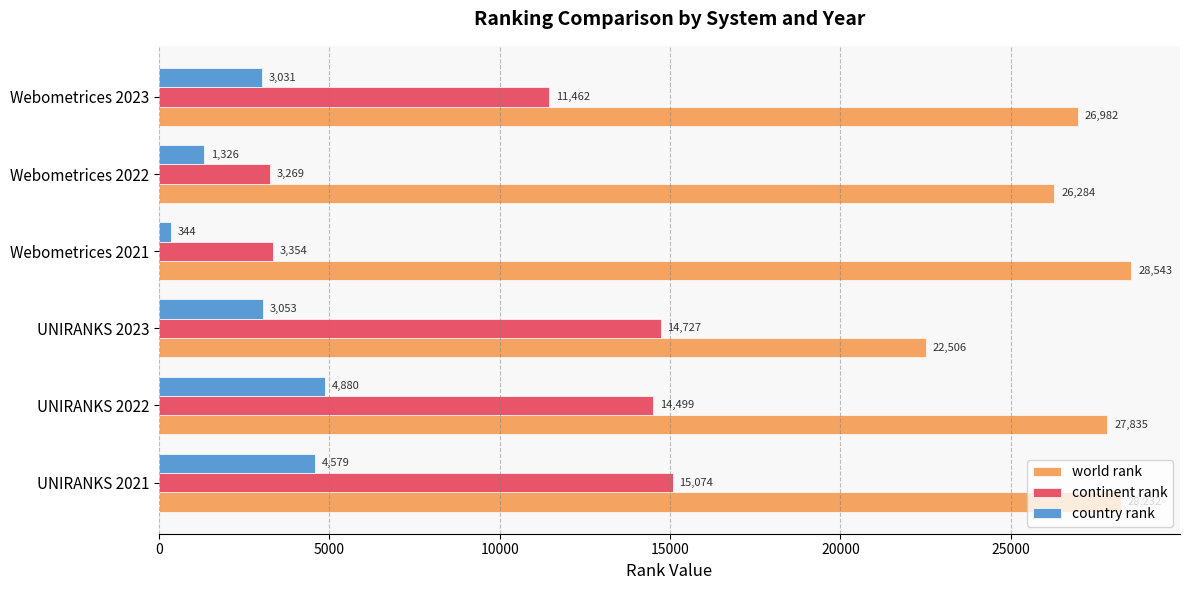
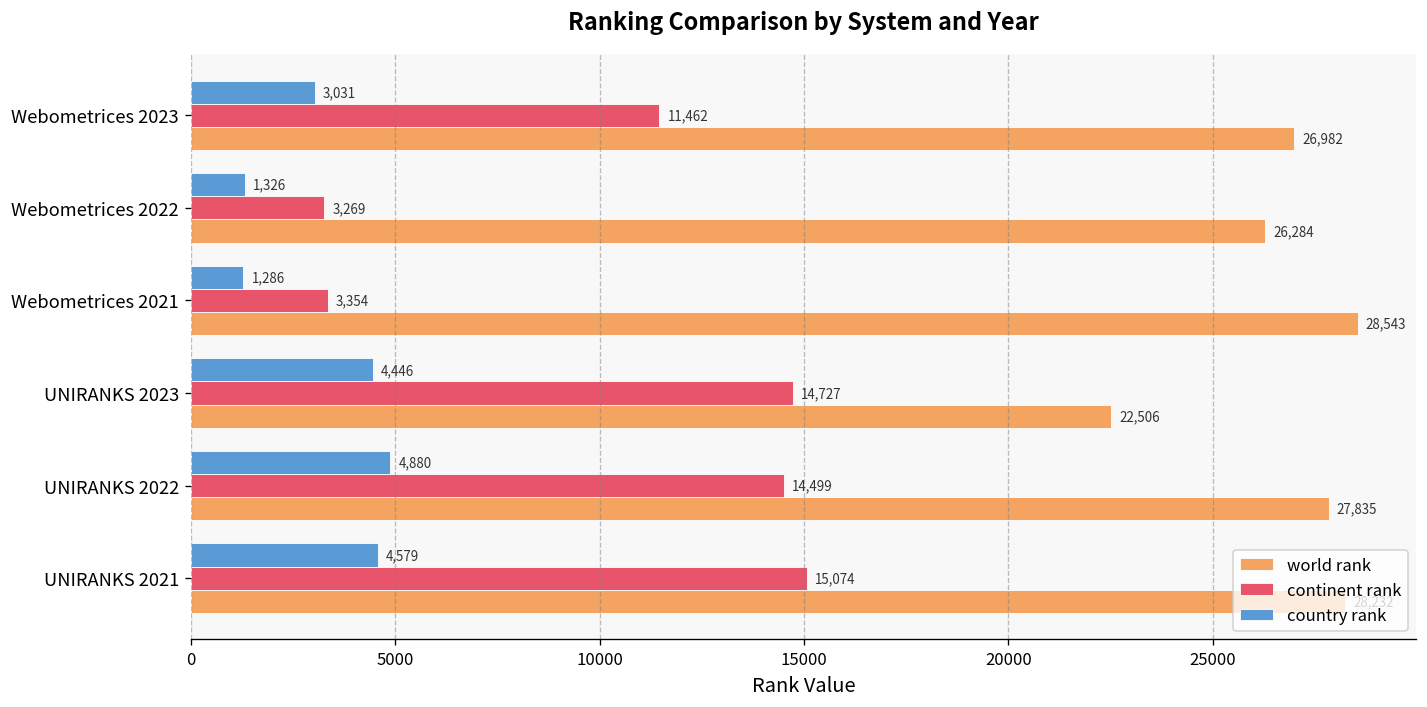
  {
    "world rank": {
      "Webometrices 2023": "26,982",
      "Webometrices 2022": "26,284",
      "Webometrices 2021": "28,543",
      "UNIRANKS 2023": "22,506",
      "UNIRANKS 2022": "27,835"
    },
    "continent rank": {
      "Webometrices 2023": "11,462",
      "Webometrices 2022": "3,269",
      "Webometrices 2021": "3,354",
      "UNIRANKS 2023": "14,727",
      "UNIRANKS 2022": "14,499",
      "UNIRANKS 2021": "15,074"
    },
    "country rank": {
      "Webometrices 2023": "3,031",
      "Webometrices 2022": "1,326",
-     "Webometrices 2021": "344",
-     "UNIRANKS 2023": "3,053",
+     "Webometrices 2021": "1,286",
+     "UNIRANKS 2023": "4,446",
      "UNIRANKS 2022": "4,880",
      "UNIRANKS 2021": "4,579"
    }
  }
